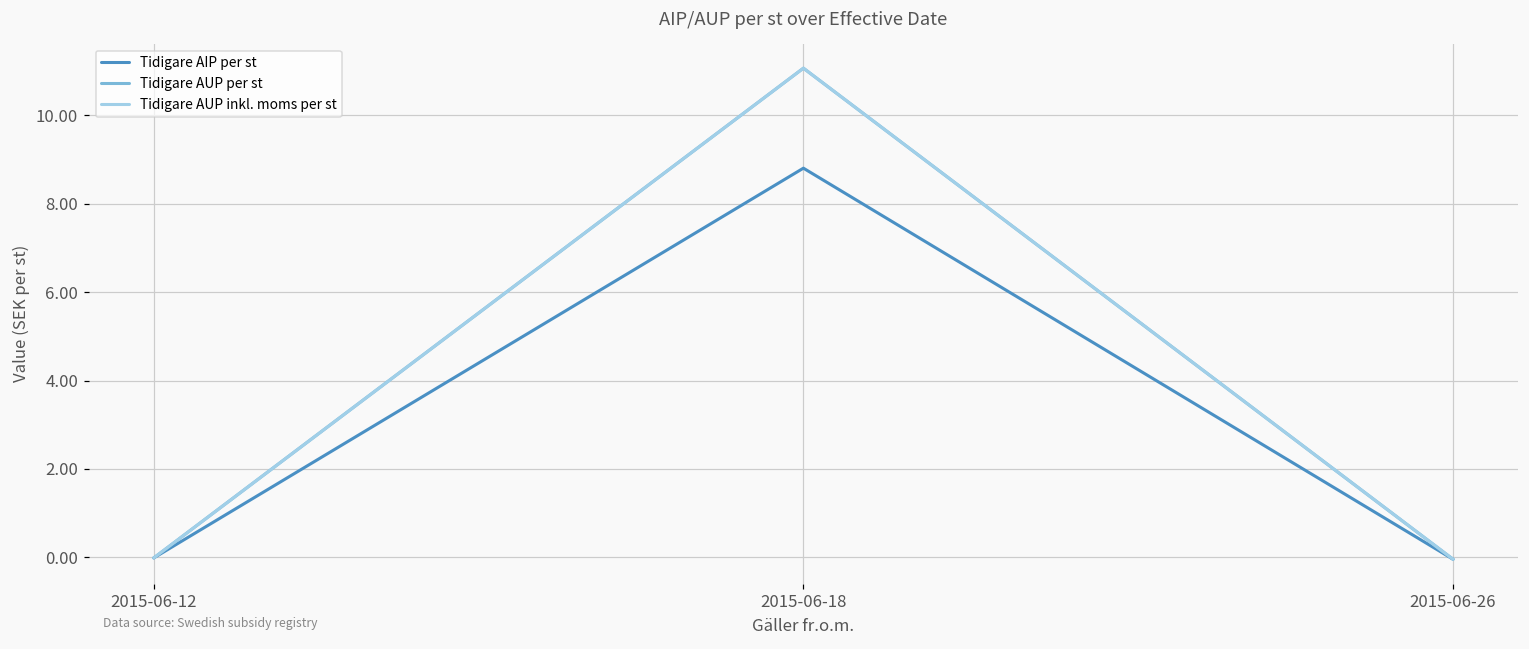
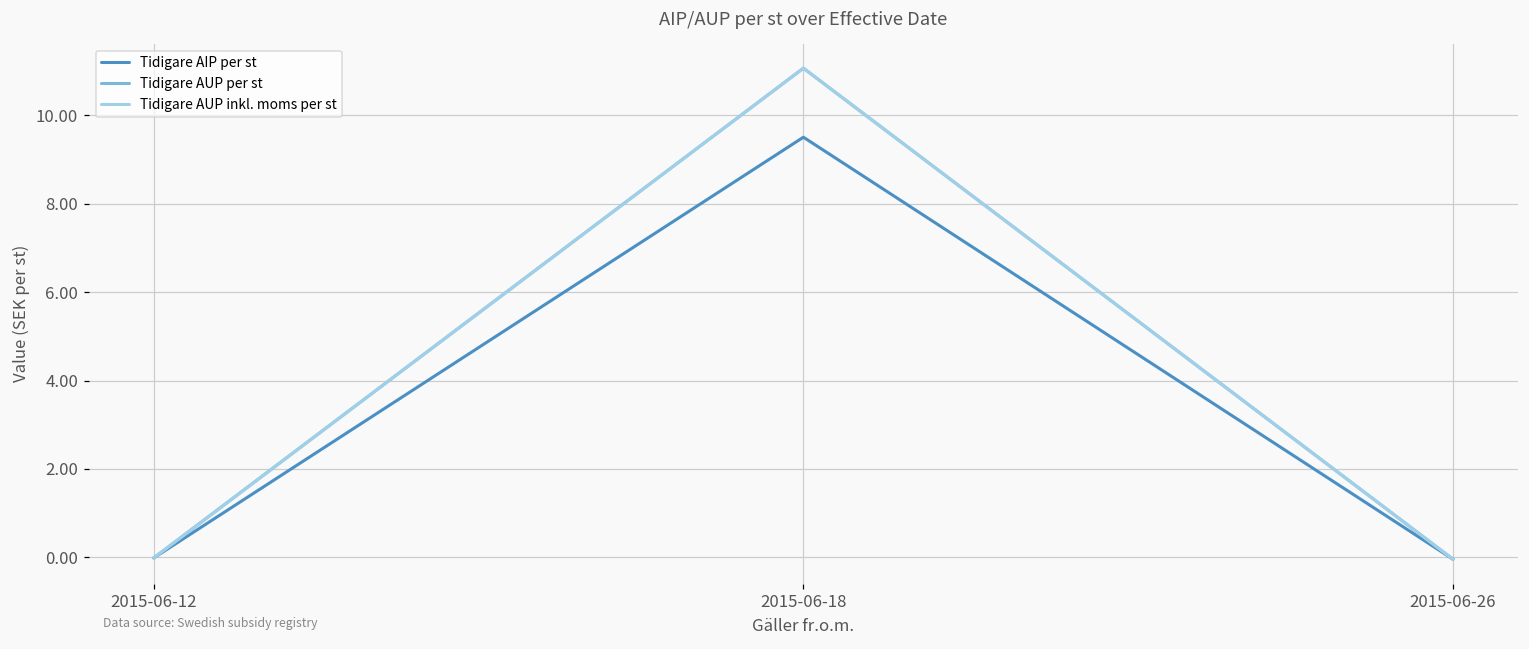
  {
    "Tidigare AIP per st": {
-     "2015-06-18": 8.8
+     "2015-06-18": 9.5
    },
    "Tidigare AUP inkl. moms per st": {
      "2015-06-18": 11.1
    }
  }
